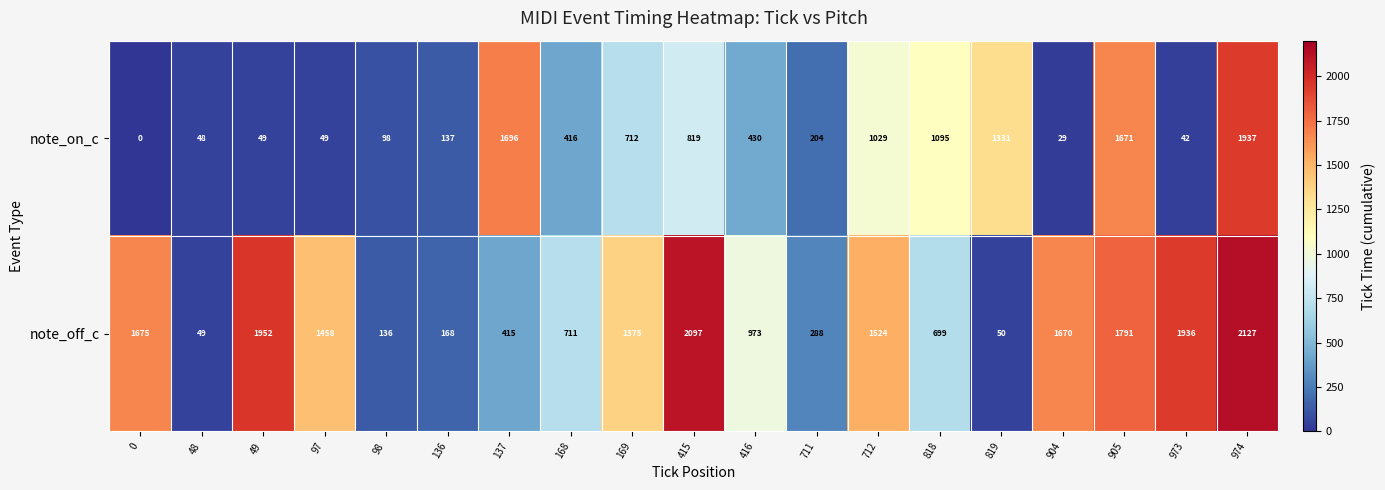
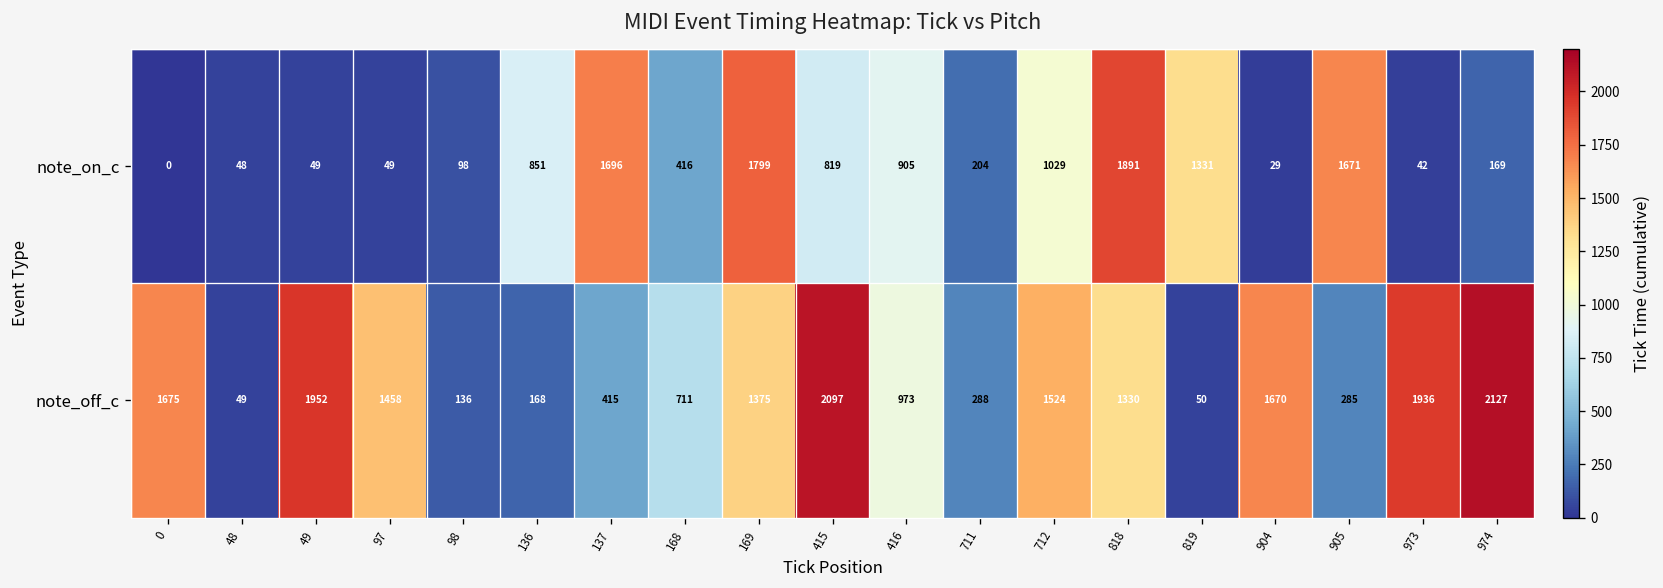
  {
    "note_on_c": {
      "0": 0,
      "48": 48,
      "49": 49,
      "97": 49,
      "98": 98,
-     "136": 137,
+     "136": 851,
      "137": 1696,
      "168": 416,
-     "169": 712,
+     "169": 1799,
      "415": 819,
-     "416": 430,
+     "416": 905,
      "711": 204,
      "712": 1029,
-     "818": 1095,
+     "818": 1891,
      "819": 1331,
      "904": 29,
      "905": 1671,
      "973": 42,
-     "974": 1937
+     "974": 169
    },
    "note_off_c": {
      "0": 1675,
      "48": 49,
      "49": 1952,
      "97": 1458,
      "98": 136,
      "136": 168,
      "137": 415,
      "168": 711,
      "169": 1375,
      "415": 2097,
      "416": 973,
      "711": 288,
      "712": 1524,
-     "818": 699,
+     "818": 1330,
      "819": 50,
      "904": 1670,
-     "905": 1791,
+     "905": 285,
      "973": 1936,
      "974": 2127
    }
  }
